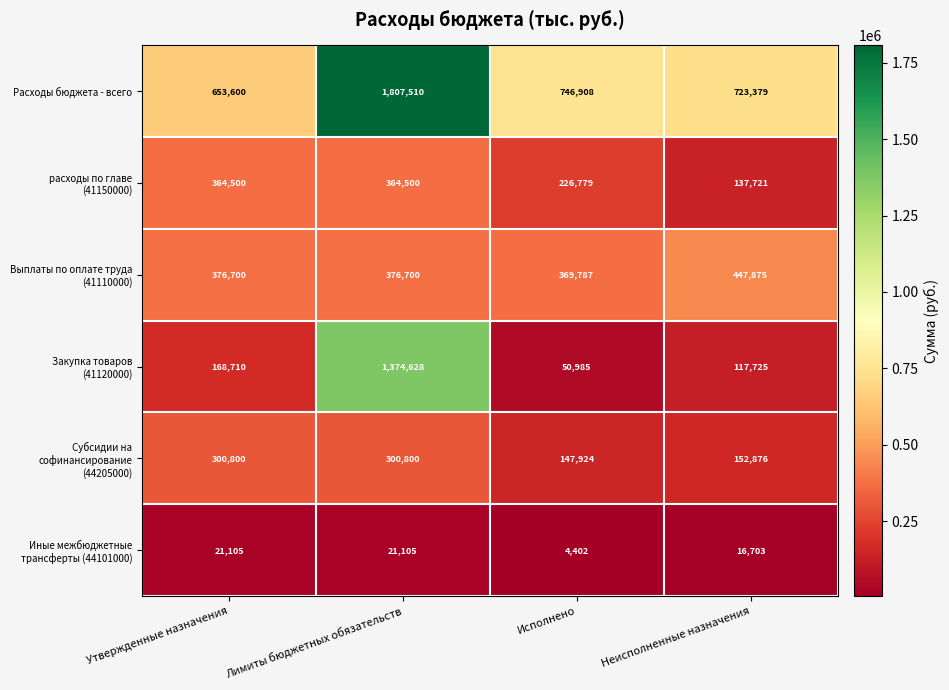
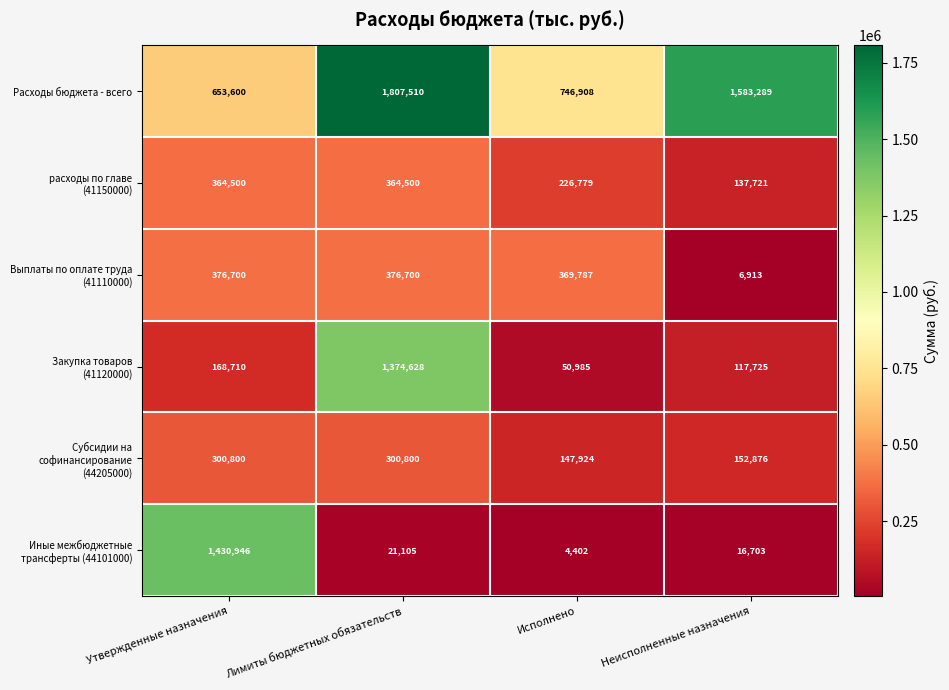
  {
    "Расходы бюджета - всего": {
      "Утвержденные назначения": "653,600",
      "Лимиты бюджетных обязательств": "1,807,510",
      "Исполнено": "746,908",
-     "Неисполненные назначения": "723,379"
+     "Неисполненные назначения": "1,583,289"
    },
    "расходы по главе (41150000)": {
      "Утвержденные назначения": "364,500",
      "Лимиты бюджетных обязательств": "364,500",
      "Исполнено": "226,779",
      "Неисполненные назначения": "137,721"
    },
    "Выплаты по оплате труда (41110000)": {
      "Утвержденные назначения": "376,700",
      "Лимиты бюджетных обязательств": "376,700",
      "Исполнено": "369,787",
-     "Неисполненные назначения": "447,875"
+     "Неисполненные назначения": "6,913"
    },
    "Закупка товаров (41120000)": {
      "Утвержденные назначения": "168,710",
      "Лимиты бюджетных обязательств": "1,374,628",
      "Исполнено": "50,985",
      "Неисполненные назначения": "117,725"
    },
    "Субсидии на софинансирование (44205000)": {
      "Утвержденные назначения": "300,800",
      "Лимиты бюджетных обязательств": "300,800",
      "Исполнено": "147,924",
      "Неисполненные назначения": "152,876"
    },
    "Иные межбюджетные трансферты (44101000)": {
-     "Утвержденные назначения": "21,105",
+     "Утвержденные назначения": "1,430,946",
      "Лимиты бюджетных обязательств": "21,105",
      "Исполнено": "4,402",
      "Неисполненные назначения": "16,703"
    }
  }
